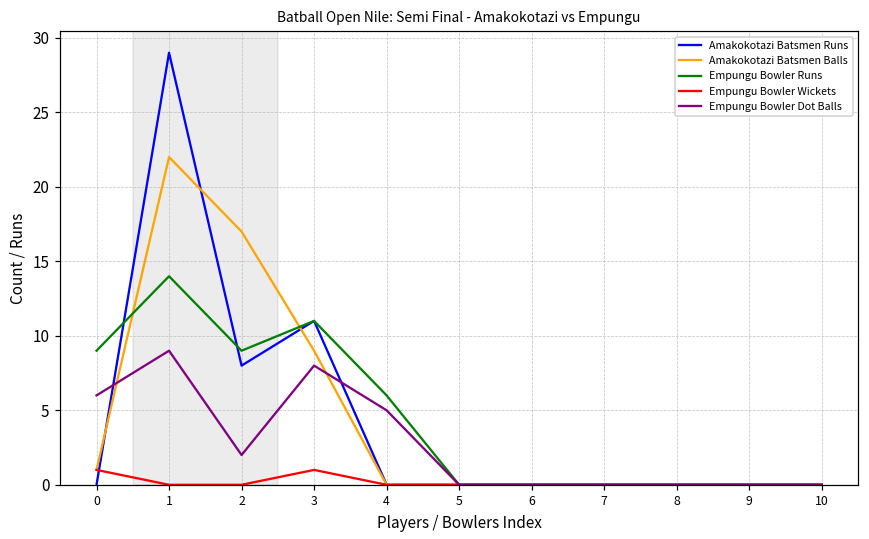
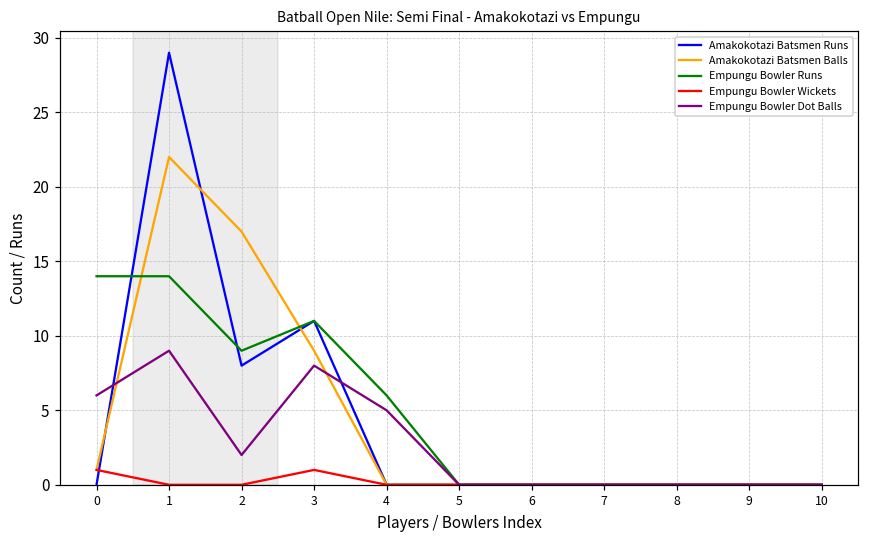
  {
    "Amakokotazi Batsmen Runs": {
      "0": 0,
      "1": 29,
      "2": 8
    },
    "Amakokotazi Batsmen Balls": {
      "1": 22,
      "2": 17,
      "3": 9
    },
    "Empungu Bowler Runs": {
-     "0": 9,
+     "0": 14,
      "1": 14,
      "2": 9,
      "4": 6
    },
    "Empungu Bowler Wickets": {
      "1": 0,
      "2": 0,
      "3": 1
    },
    "Empungu Bowler Dot Balls": {
      "0": 6,
      "1": 9,
      "2": 2,
      "3": 8,
      "4": 5
    }
  }
